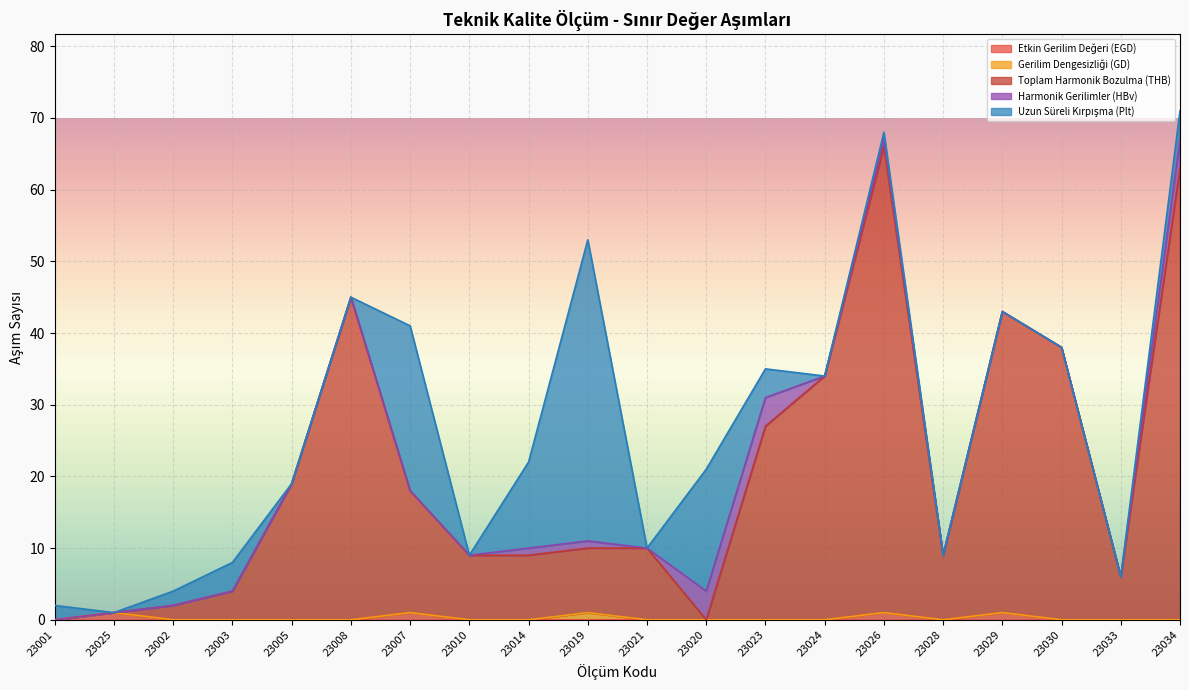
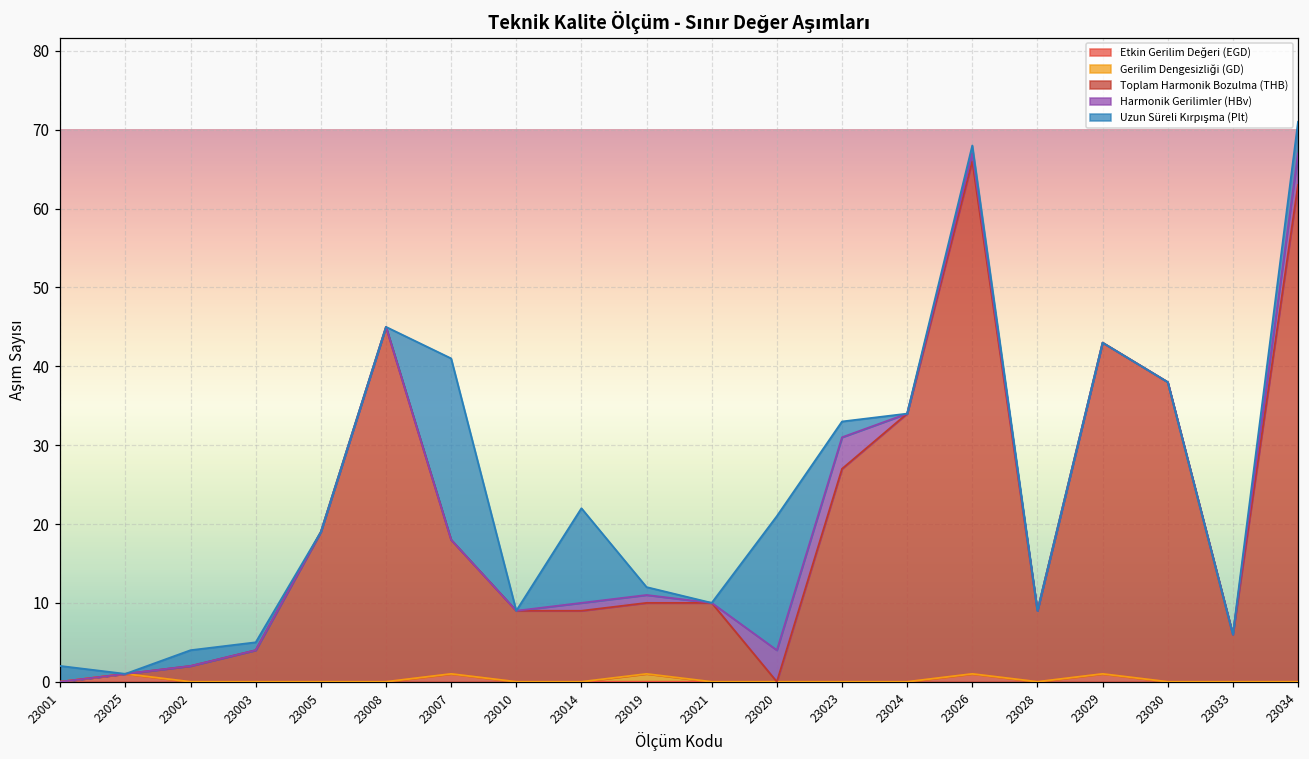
  {
    "Gerilim Dengesizliği (GD)": {
      "23019": 1
    },
    "Harmonik Gerilimler (HBv)": {
      "23014": 1,
      "23019": 1,
      "23020": 4,
      "23023": 4,
      "23026": 1,
      "23034": 4
    },
    "Uzun Süreli Kırpışma (Plt)": {
      "23001": 2,
      "23002": 2,
-     "23003": 4,
+     "23003": 1,
      "23007": 23,
      "23014": 12,
-     "23019": 42,
+     "23019": 1,
      "23020": 17,
-     "23023": 4,
+     "23023": 2,
      "23026": 1,
      "23034": 4
    }
  }
